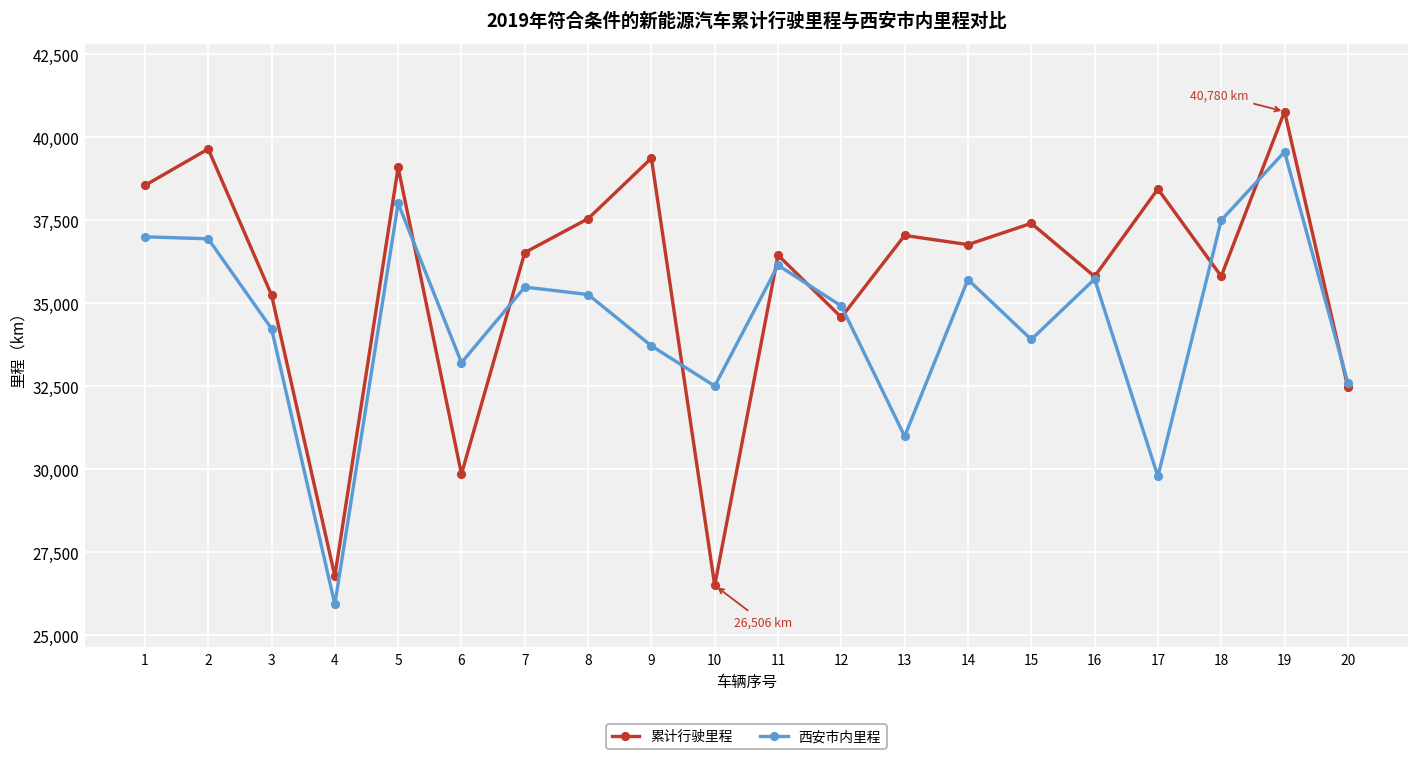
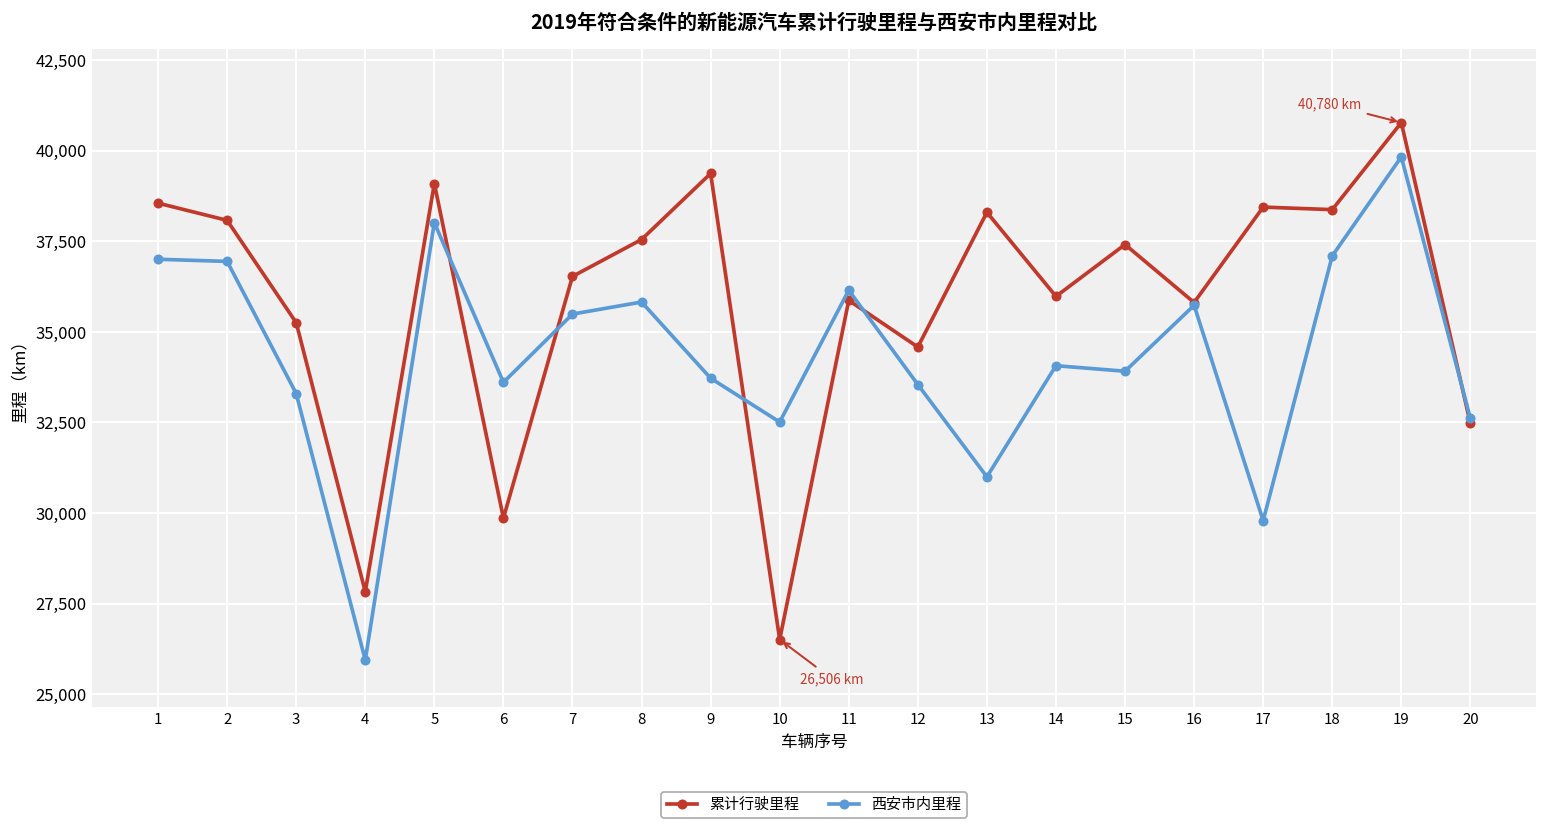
  {
    "累计行驶里程": {
      "1": "38,600",
-     "2": "39,700",
+     "2": "38,100",
      "3": "35,300",
-     "4": "26,800",
+     "4": "27,800",
      "5": "39,100",
      "6": "29,900",
      "7": "36,500",
      "8": "37,600",
      "9": "39,400",
-     "11": "36,500",
+     "11": "35,900",
      "12": "34,600",
-     "13": "37,000",
-     "14": "36,800",
+     "13": "38,300",
+     "14": "36,000",
      "15": "37,400",
      "17": "38,400",
-     "18": "35,800",
+     "18": "38,400",
      "20": "32,500"
    },
    "西安市内里程": {
      "1": "37,000",
      "2": "36,900",
-     "3": "34,200",
+     "3": "33,300",
      "4": "25,900",
      "5": "38,000",
-     "6": "33,200",
+     "6": "33,600",
      "7": "35,500",
-     "8": "35,300",
+     "8": "35,800",
      "9": "33,700",
      "10": "32,500",
      "11": "36,100",
-     "12": "34,900",
+     "12": "33,500",
      "13": "31,000",
-     "14": "35,700",
+     "14": "34,100",
      "15": "33,900",
      "17": "29,800",
-     "18": "37,500",
-     "19": "39,600",
+     "18": "37,100",
+     "19": "39,800",
      "20": "32,600"
    }
  }
